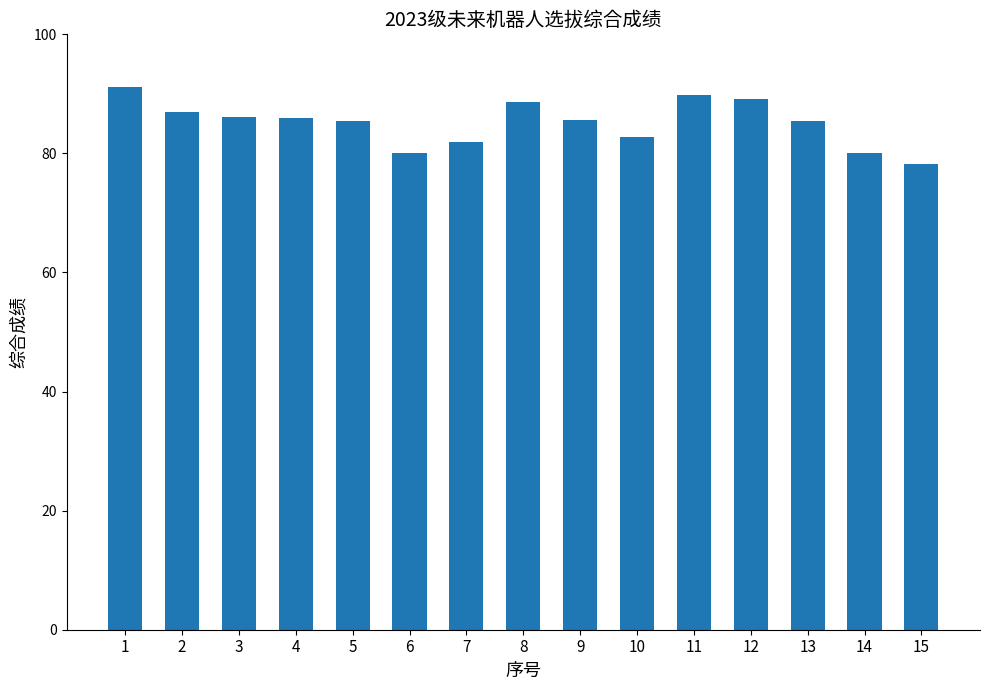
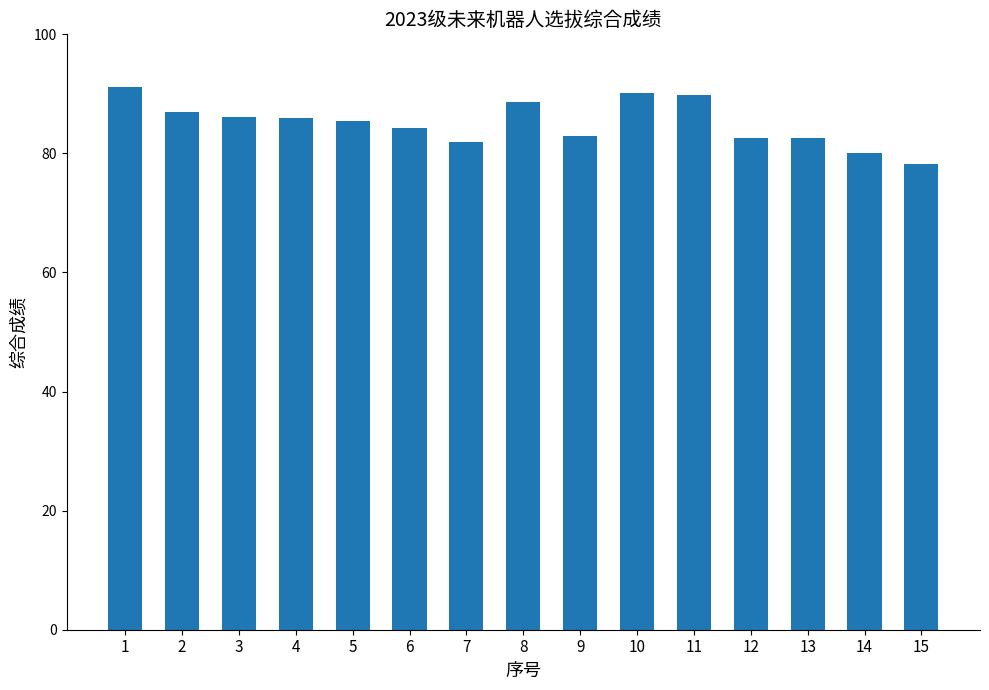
  {
    "1": 91,
    "2": 87,
    "3": 86,
    "4": 86,
    "5": 85,
-   "6": 80,
+   "6": 84,
    "7": 82,
    "8": 89,
-   "9": 86,
-   "10": 83,
+   "9": 83,
+   "10": 90,
    "11": 90,
-   "12": 89,
-   "13": 85,
+   "12": 83,
+   "13": 83,
    "14": 80,
    "15": 78
  }
